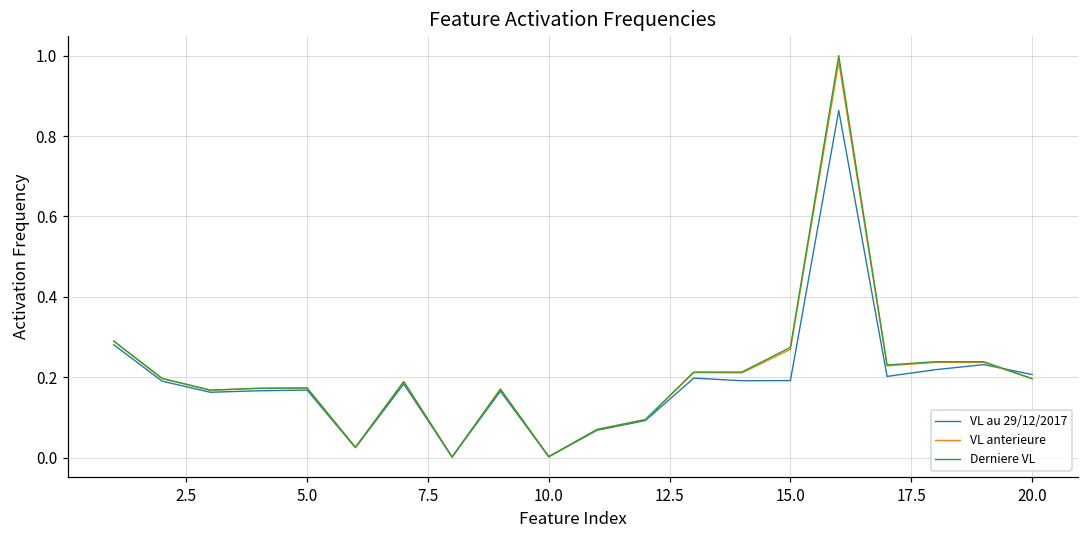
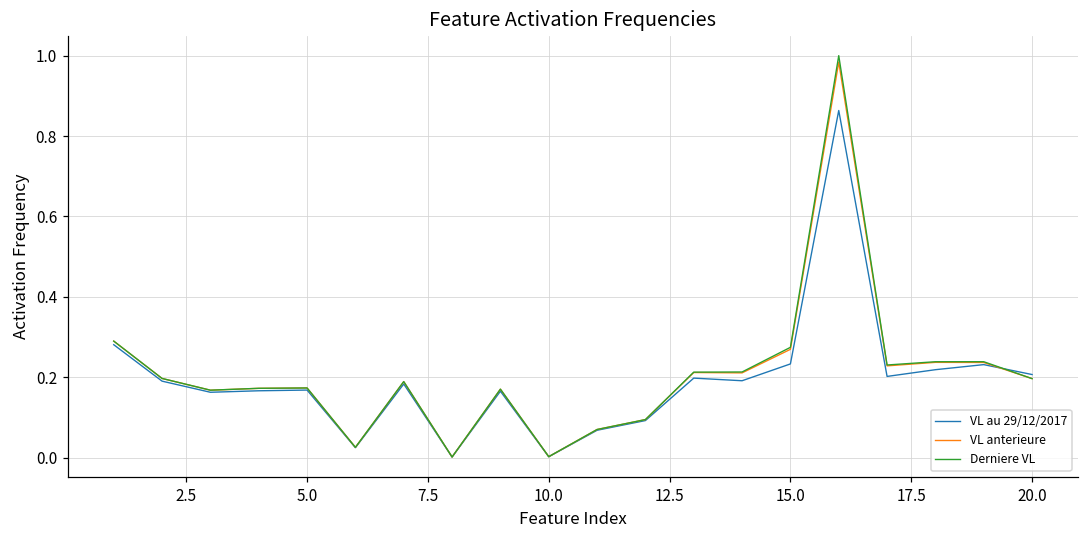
  {
    "VL au 29/12/2017": {
-     "15.0": 0.19,
+     "15.0": 0.23,
      "20.0": 0.21
    }
  }
